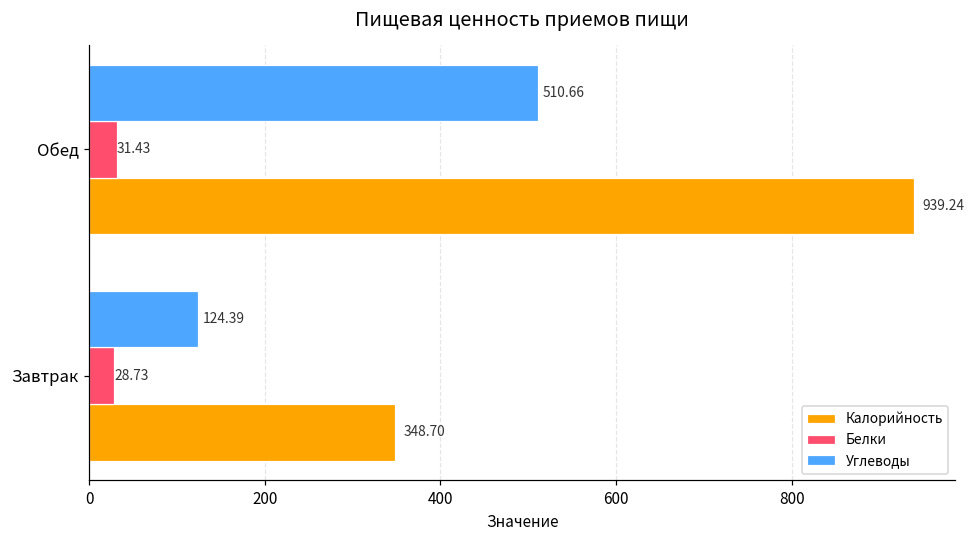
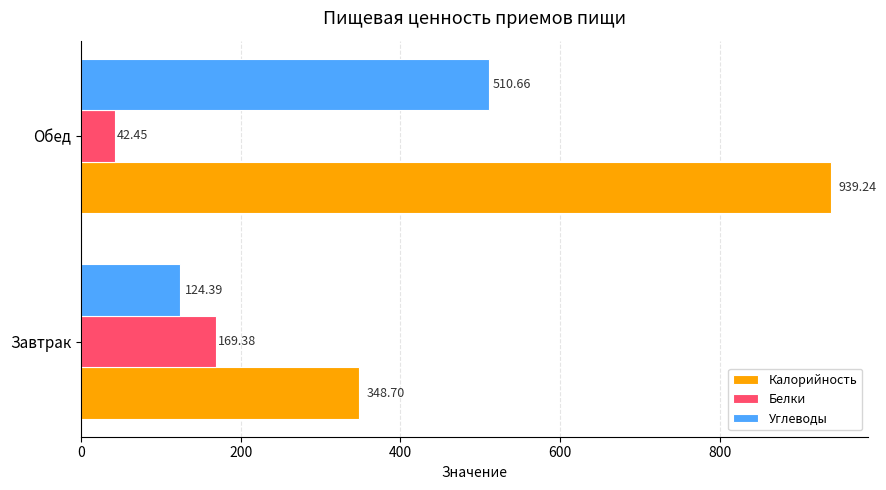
  {
    "Калорийность": {
      "Обед": 939.24,
      "Завтрак": 348.70
    },
    "Белки": {
-     "Обед": 31.43,
-     "Завтрак": 28.73
+     "Обед": 42.45,
+     "Завтрак": 169.38
    },
    "Углеводы": {
      "Обед": 510.66,
      "Завтрак": 124.39
    }
  }
